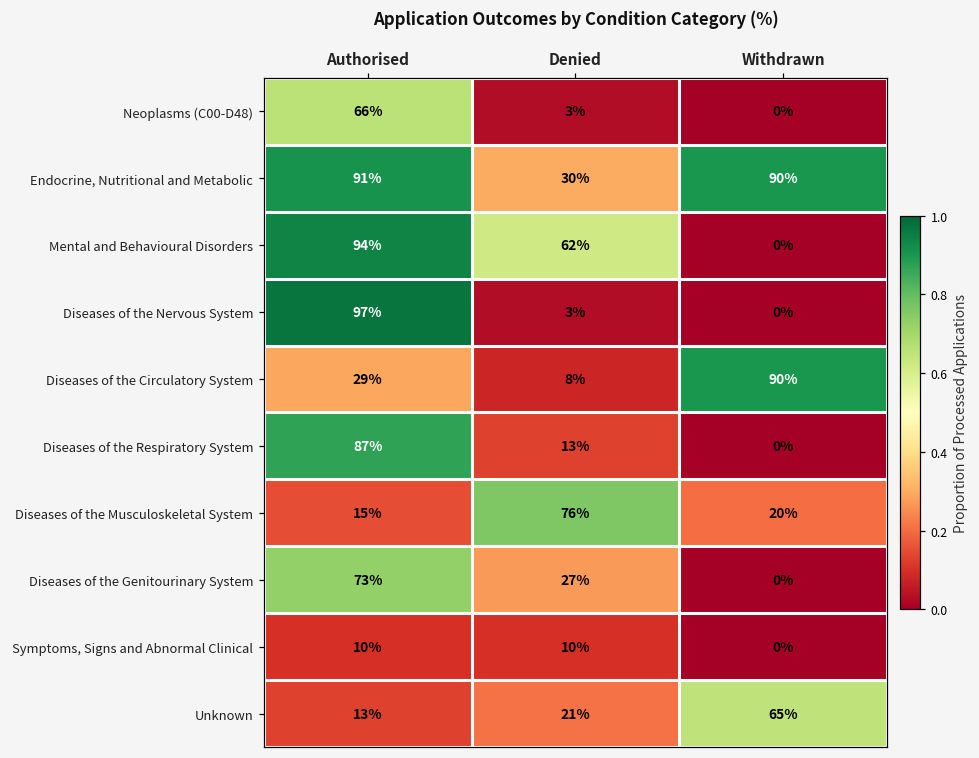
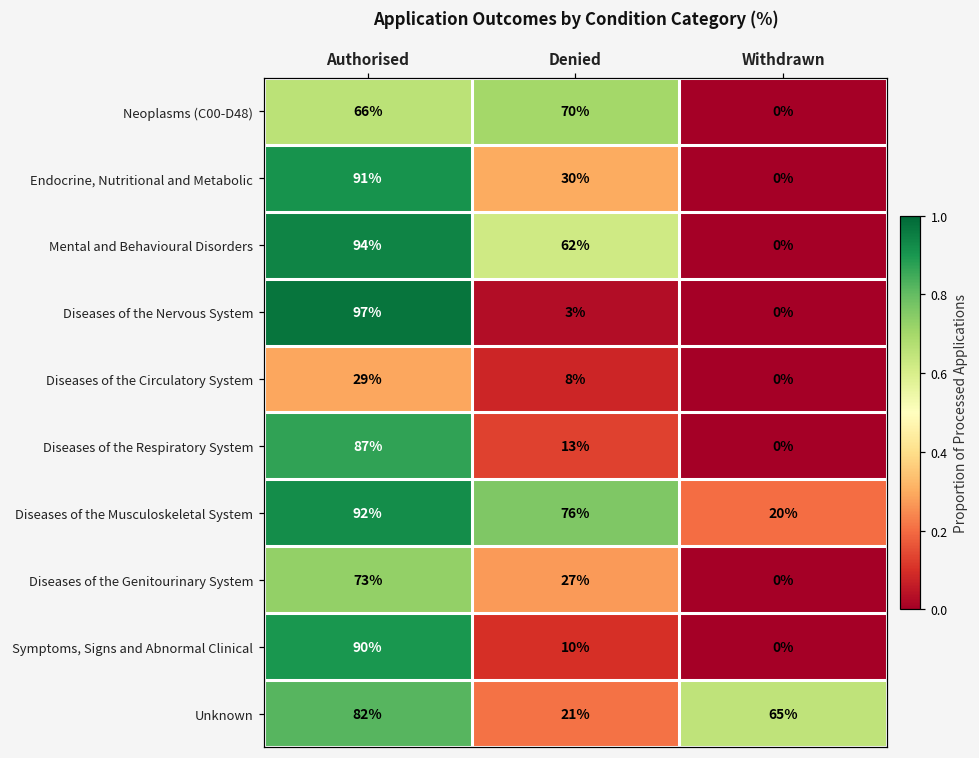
  {
    "Neoplasms (C00-D48)": {
      "Authorised": "66%",
-     "Denied": "3%",
+     "Denied": "70%",
      "Withdrawn": "0%"
    },
    "Endocrine, Nutritional and Metabolic": {
      "Authorised": "91%",
      "Denied": "30%",
-     "Withdrawn": "90%"
+     "Withdrawn": "0%"
    },
    "Mental and Behavioural Disorders": {
      "Authorised": "94%",
      "Denied": "62%",
      "Withdrawn": "0%"
    },
    "Diseases of the Nervous System": {
      "Authorised": "97%",
      "Denied": "3%",
      "Withdrawn": "0%"
    },
    "Diseases of the Circulatory System": {
      "Authorised": "29%",
      "Denied": "8%",
-     "Withdrawn": "90%"
+     "Withdrawn": "0%"
    },
    "Diseases of the Respiratory System": {
      "Authorised": "87%",
      "Denied": "13%",
      "Withdrawn": "0%"
    },
    "Diseases of the Musculoskeletal System": {
-     "Authorised": "15%",
+     "Authorised": "92%",
      "Denied": "76%",
      "Withdrawn": "20%"
    },
    "Diseases of the Genitourinary System": {
      "Authorised": "73%",
      "Denied": "27%",
      "Withdrawn": "0%"
    },
    "Symptoms, Signs and Abnormal Clinical": {
-     "Authorised": "10%",
+     "Authorised": "90%",
      "Denied": "10%",
      "Withdrawn": "0%"
    },
    "Unknown": {
-     "Authorised": "13%",
+     "Authorised": "82%",
      "Denied": "21%",
      "Withdrawn": "65%"
    }
  }
